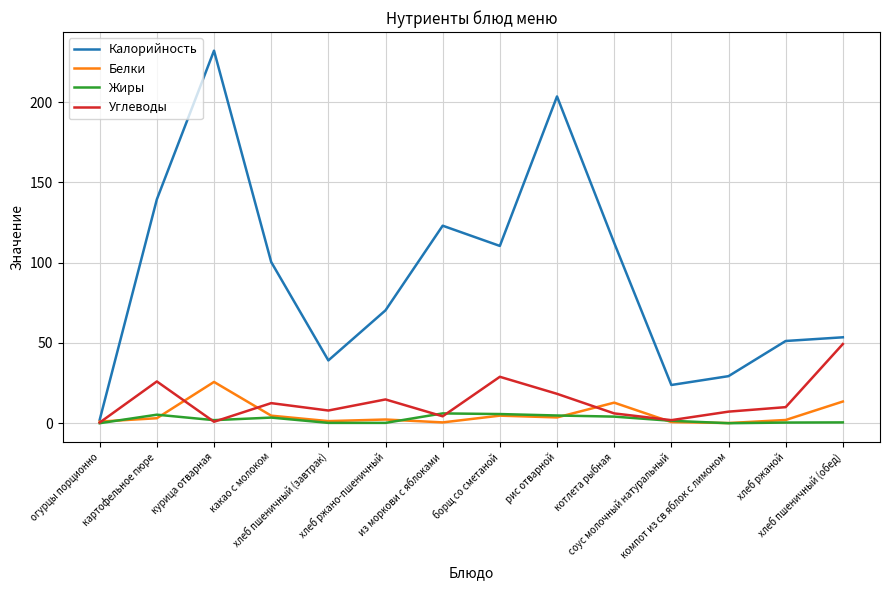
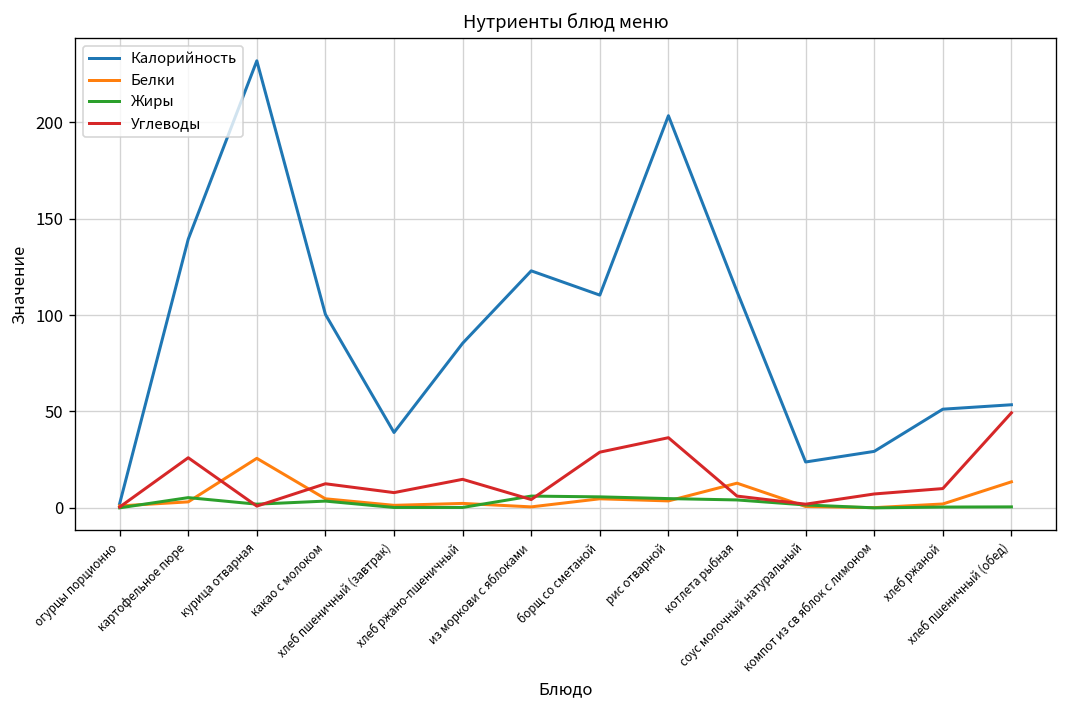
  {
    "Калорийность": {
      "картофельное пюре": 139,
      "курица отварная": 232,
      "какао с молоком": 100,
      "хлеб пшеничный (завтрак)": 39,
-     "хлеб ржано-пшеничный": 70,
+     "хлеб ржано-пшеничный": 85,
      "из моркови с яблоками": 123,
      "борщ со сметаной": 110,
      "рис отварной": 204,
      "котлета рыбная": 112,
      "соус молочный натуральный": 24,
      "компот из св яблок с лимоном": 29,
      "хлеб ржаной": 51,
      "хлеб пшеничный (обед)": 54
    },
    "Белки": {
      "картофельное пюре": 3,
      "курица отварная": 26,
      "хлеб ржано-пшеничный": 2,
      "из моркови с яблоками": 1,
      "котлета рыбная": 13,
      "хлеб ржаной": 2,
      "хлеб пшеничный (обед)": 14
    },
    "Жиры": {
      "картофельное пюре": 5,
      "хлеб ржано-пшеничный": 0,
      "из моркови с яблоками": 6,
      "котлета рыбная": 4,
      "хлеб ржаной": 0,
      "хлеб пшеничный (обед)": 1
    },
    "Углеводы": {
      "картофельное пюре": 26,
      "какао с молоком": 13,
      "хлеб пшеничный (завтрак)": 8,
      "хлеб ржано-пшеничный": 15,
      "из моркови с яблоками": 4,
      "борщ со сметаной": 29,
-     "рис отварной": 18,
+     "рис отварной": 36,
      "котлета рыбная": 6,
      "компот из св яблок с лимоном": 7,
      "хлеб ржаной": 10,
      "хлеб пшеничный (обед)": 49
    }
  }
